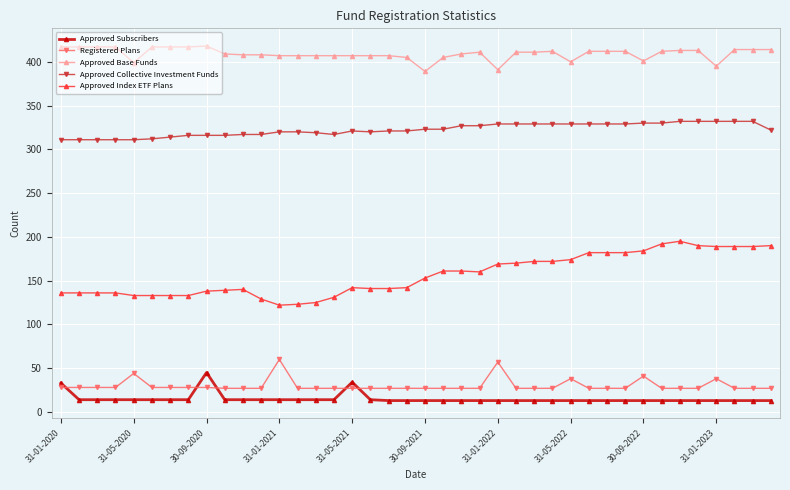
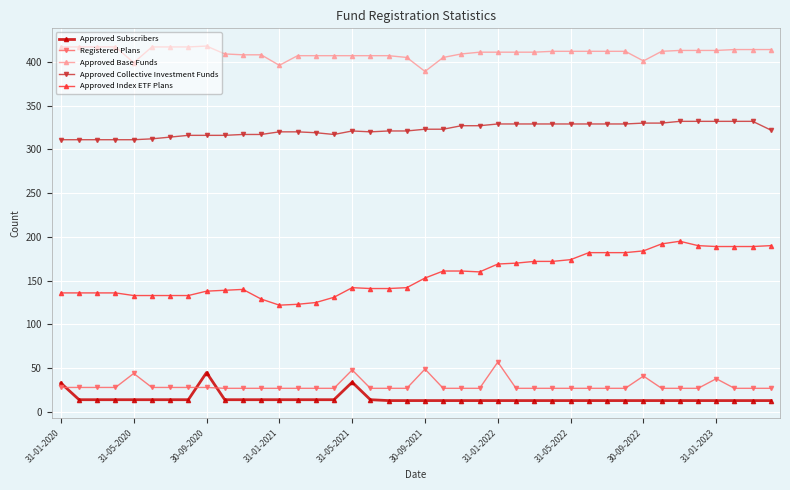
  {
    "Approved Subscribers": {
      "31-01-2020": 30,
      "31-05-2020": 10,
      "30-09-2020": 50,
      "31-01-2021": 10,
      "31-05-2021": 30,
      "30-09-2021": 10,
      "31-01-2022": 10,
      "31-05-2022": 10,
      "30-09-2022": 10,
      "31-01-2023": 10
    },
    "Registered Plans": {
      "31-01-2020": 30,
      "31-05-2020": 40,
      "30-09-2020": 30,
-     "31-01-2021": 60,
-     "31-05-2021": 30,
-     "30-09-2021": 30,
+     "31-01-2021": 30,
+     "31-05-2021": 50,
+     "30-09-2021": 50,
      "31-01-2022": 60,
-     "31-05-2022": 40,
+     "31-05-2022": 30,
      "30-09-2022": 40,
      "31-01-2023": 40
    },
    "Approved Base Funds": {
-     "31-01-2021": 410,
+     "31-01-2021": 400,
      "31-05-2021": 410,
      "30-09-2021": 390,
-     "31-01-2022": 390,
-     "31-05-2022": 400,
+     "31-01-2022": 410,
+     "31-05-2022": 410,
      "30-09-2022": 400,
-     "31-01-2023": 400
+     "31-01-2023": 410
    }
  }
